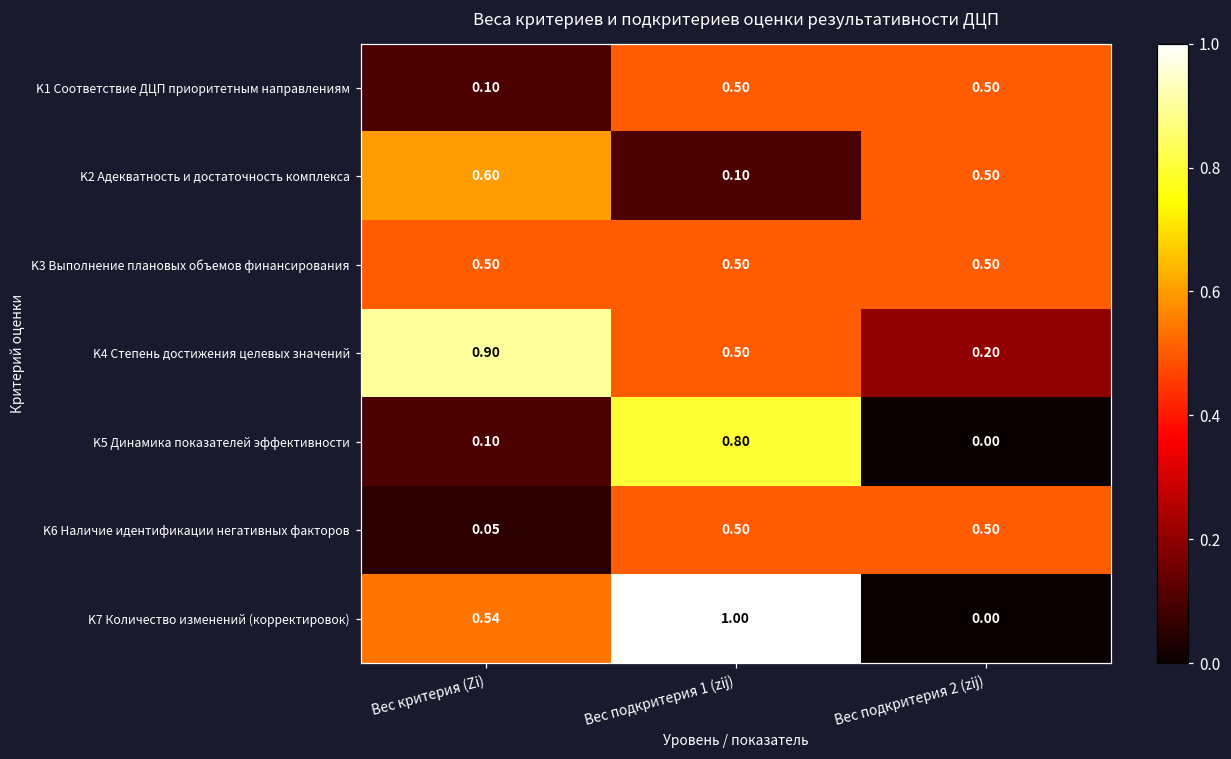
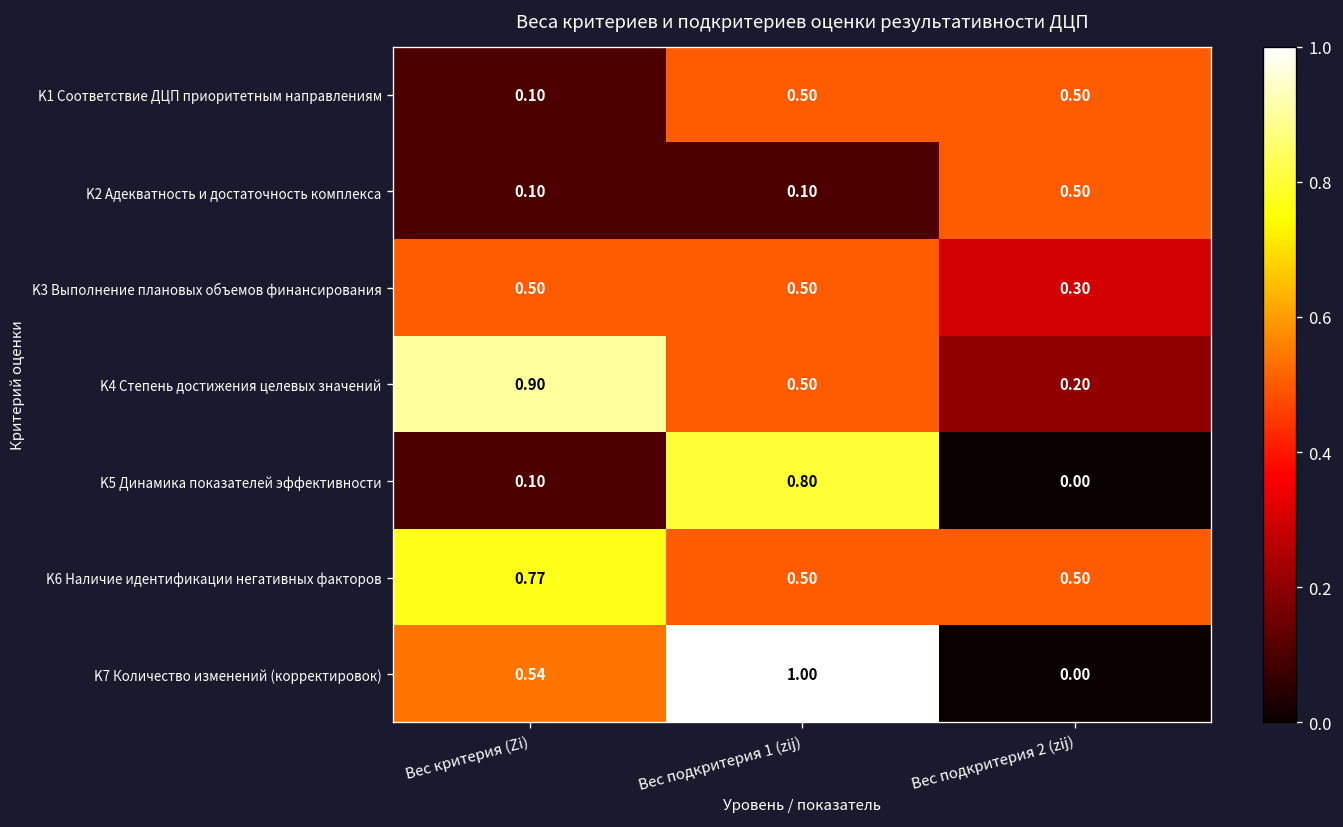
  {
    "K1 Соответствие ДЦП приоритетным направлениям": {
      "Вес критерия (Zi)": 0.10,
      "Вес подкритерия 1 (zij)": 0.50,
      "Вес подкритерия 2 (zij)": 0.50
    },
    "K2 Адекватность и достаточность комплекса": {
-     "Вес критерия (Zi)": 0.60,
+     "Вес критерия (Zi)": 0.10,
      "Вес подкритерия 1 (zij)": 0.10,
      "Вес подкритерия 2 (zij)": 0.50
    },
    "K3 Выполнение плановых объемов финансирования": {
      "Вес критерия (Zi)": 0.50,
      "Вес подкритерия 1 (zij)": 0.50,
-     "Вес подкритерия 2 (zij)": 0.50
+     "Вес подкритерия 2 (zij)": 0.30
    },
    "K4 Степень достижения целевых значений": {
      "Вес критерия (Zi)": 0.90,
      "Вес подкритерия 1 (zij)": 0.50,
      "Вес подкритерия 2 (zij)": 0.20
    },
    "K5 Динамика показателей эффективности": {
      "Вес критерия (Zi)": 0.10,
      "Вес подкритерия 1 (zij)": 0.80,
      "Вес подкритерия 2 (zij)": 0.00
    },
    "K6 Наличие идентификации негативных факторов": {
-     "Вес критерия (Zi)": 0.05,
+     "Вес критерия (Zi)": 0.77,
      "Вес подкритерия 1 (zij)": 0.50,
      "Вес подкритерия 2 (zij)": 0.50
    },
    "K7 Количество изменений (корректировок)": {
      "Вес критерия (Zi)": 0.54,
      "Вес подкритерия 1 (zij)": 1.00,
      "Вес подкритерия 2 (zij)": 0.00
    }
  }
